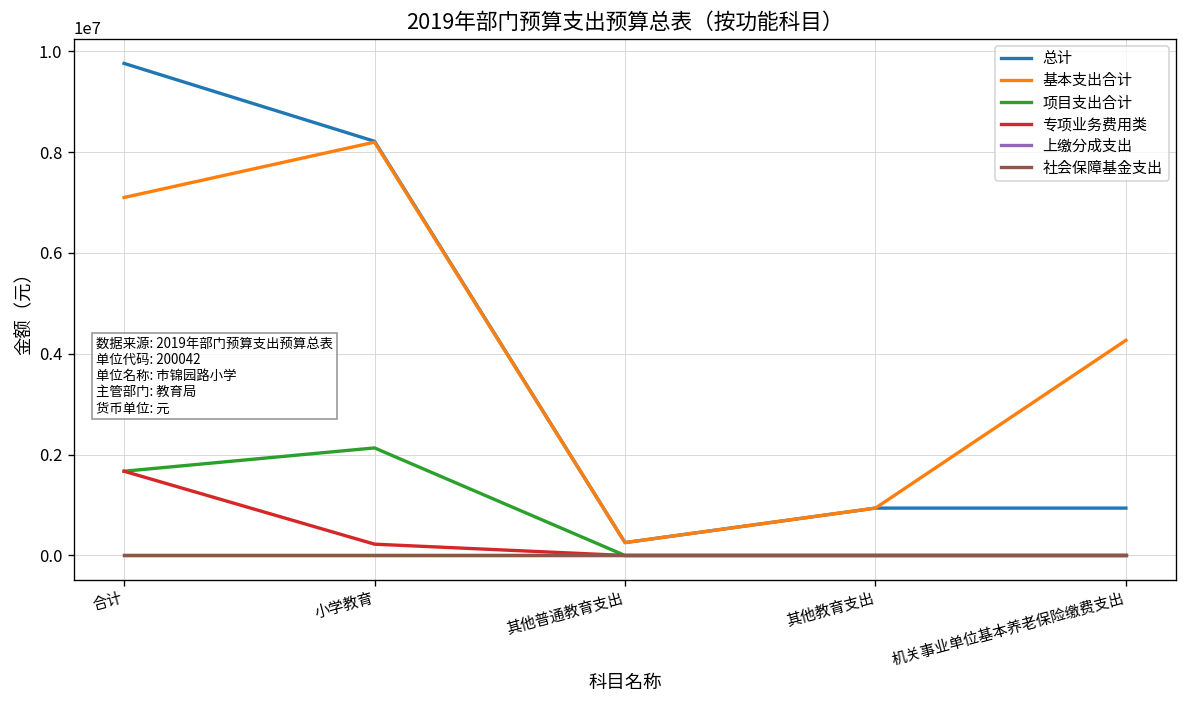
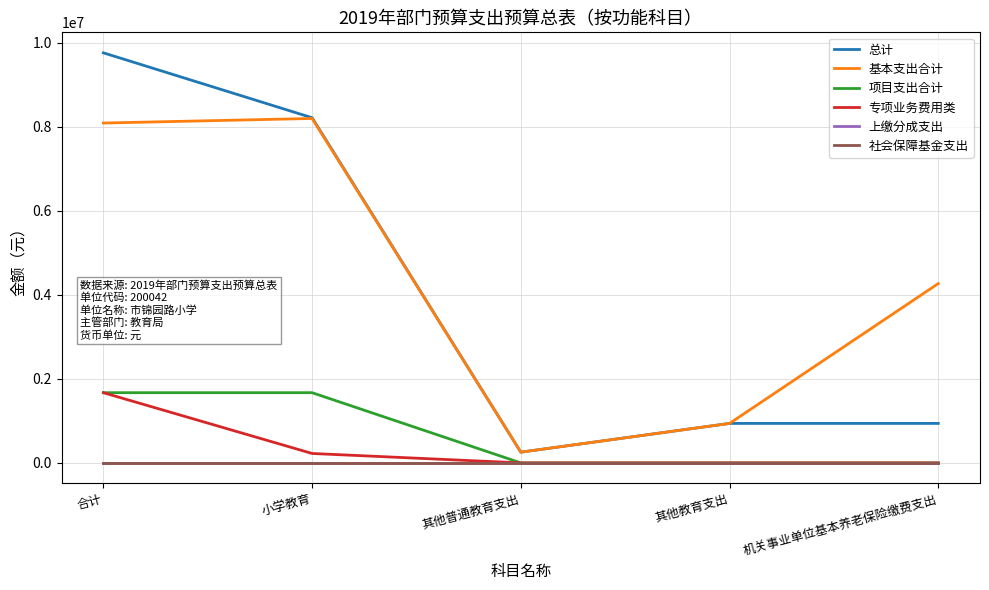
  {
    "总计": {
      "合计": 9800000,
      "机关事业单位基本养老保险缴费支出": 900000
    },
    "基本支出合计": {
-     "合计": 7100000,
+     "合计": 8100000,
      "机关事业单位基本养老保险缴费支出": 4300000
    },
    "项目支出合计": {
-     "小学教育": 2100000
+     "小学教育": 1700000
    },
    "专项业务费用类": {
      "小学教育": 200000
    },
    "社会保障基金支出": {
      "合计": 0,
      "小学教育": 0
    }
  }
